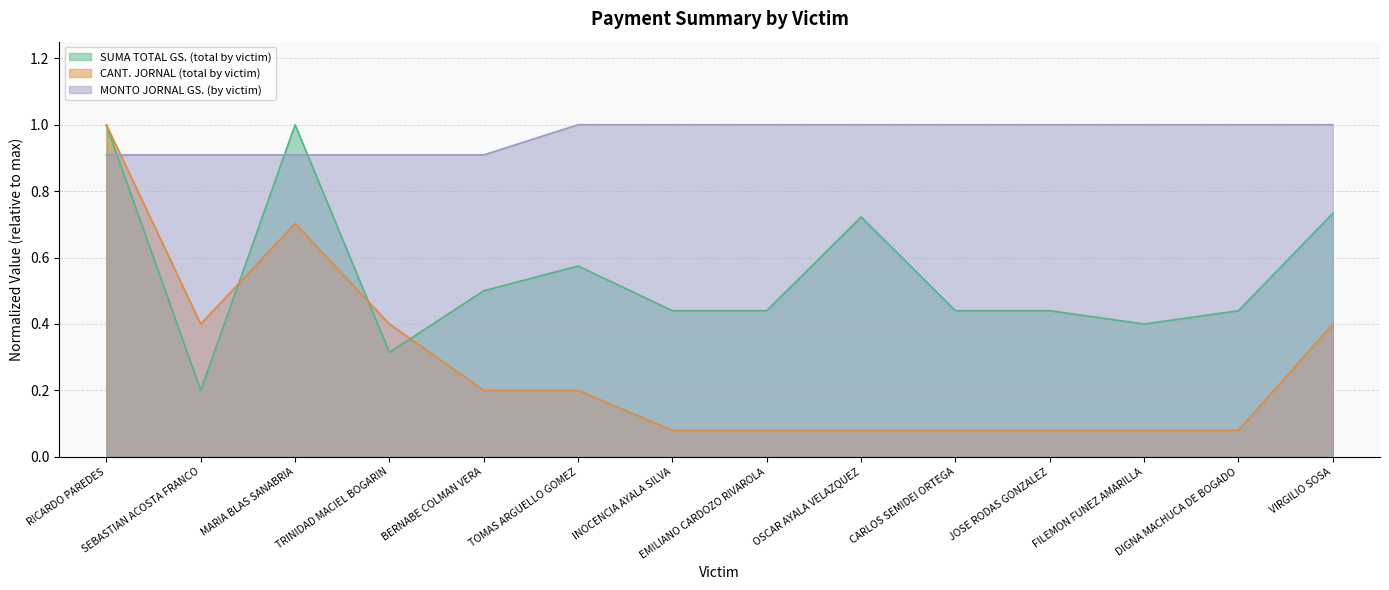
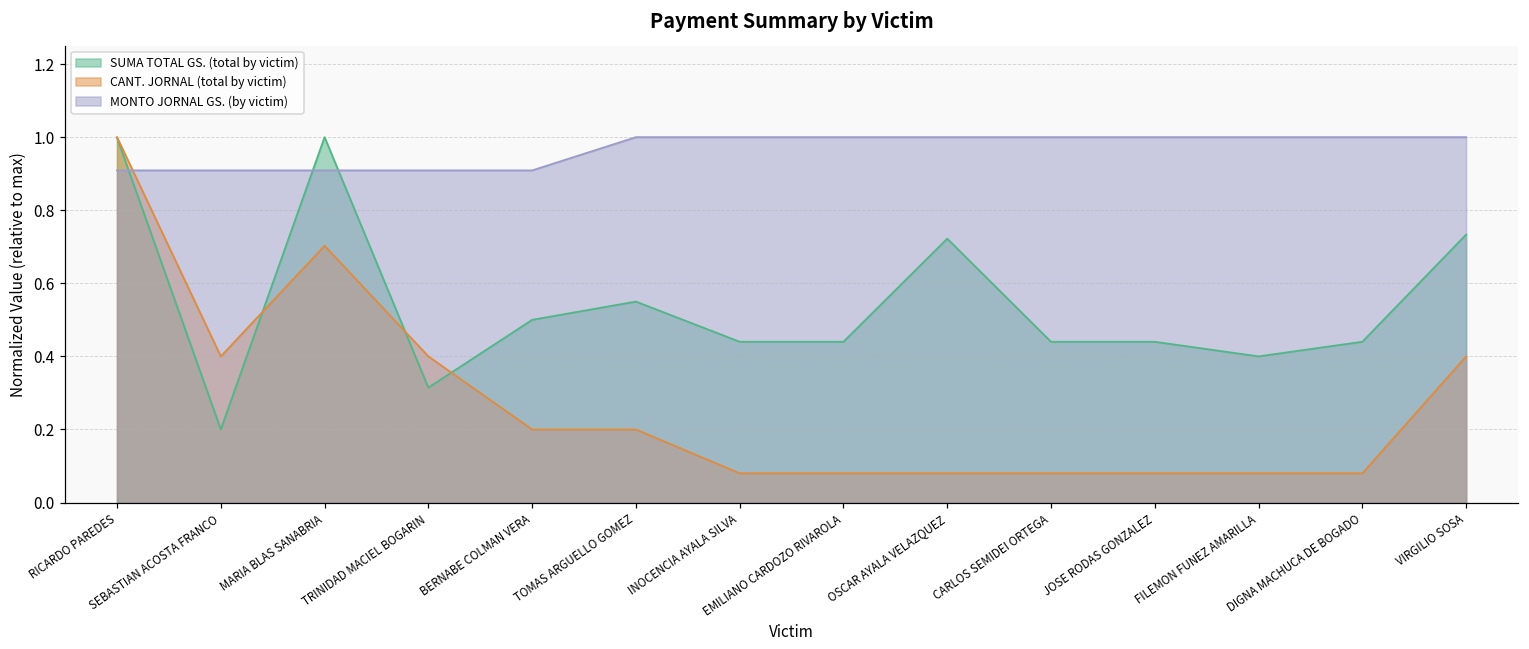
  {
    "SUMA TOTAL GS. (total by victim)": {
      "SEBASTIAN ACOSTA FRANCO": 0.20,
      "MARIA BLAS SANABRIA": 1.00,
      "TRINIDAD MACIEL BOGARIN": 0.31,
      "BERNABE COLMAN VERA": 0.50,
-     "TOMAS ARGUELLO GOMEZ": 0.57,
+     "TOMAS ARGUELLO GOMEZ": 0.55,
      "INOCENCIA AYALA SILVA": 0.44,
      "EMILIANO CARDOZO RIVAROLA": 0.44,
      "OSCAR AYALA VELAZQUEZ": 0.72,
      "CARLOS SEMIDEI ORTEGA": 0.44,
      "JOSE RODAS GONZALEZ": 0.44,
      "FILEMON FUNEZ AMARILLA": 0.40,
      "DIGNA MACHUCA DE BOGADO": 0.44,
      "VIRGILIO SOSA": 0.73
    },
    "CANT. JORNAL (total by victim)": {
      "SEBASTIAN ACOSTA FRANCO": 0.40,
      "MARIA BLAS SANABRIA": 0.70,
      "TRINIDAD MACIEL BOGARIN": 0.40,
      "BERNABE COLMAN VERA": 0.20,
      "TOMAS ARGUELLO GOMEZ": 0.20,
      "INOCENCIA AYALA SILVA": 0.08,
      "EMILIANO CARDOZO RIVAROLA": 0.08,
      "OSCAR AYALA VELAZQUEZ": 0.08,
      "CARLOS SEMIDEI ORTEGA": 0.08,
      "JOSE RODAS GONZALEZ": 0.08,
      "FILEMON FUNEZ AMARILLA": 0.08,
      "DIGNA MACHUCA DE BOGADO": 0.08,
      "VIRGILIO SOSA": 0.40
    },
    "MONTO JORNAL GS. (by victim)": {
      "RICARDO PAREDES": 0.91,
      "SEBASTIAN ACOSTA FRANCO": 0.91,
      "MARIA BLAS SANABRIA": 0.91,
      "TRINIDAD MACIEL BOGARIN": 0.91,
      "BERNABE COLMAN VERA": 0.91,
      "TOMAS ARGUELLO GOMEZ": 1.00,
      "INOCENCIA AYALA SILVA": 1.00,
      "EMILIANO CARDOZO RIVAROLA": 1.00,
      "OSCAR AYALA VELAZQUEZ": 1.00,
      "CARLOS SEMIDEI ORTEGA": 1.00,
      "JOSE RODAS GONZALEZ": 1.00,
      "FILEMON FUNEZ AMARILLA": 1.00,
      "DIGNA MACHUCA DE BOGADO": 1.00,
      "VIRGILIO SOSA": 1.00
    }
  }
